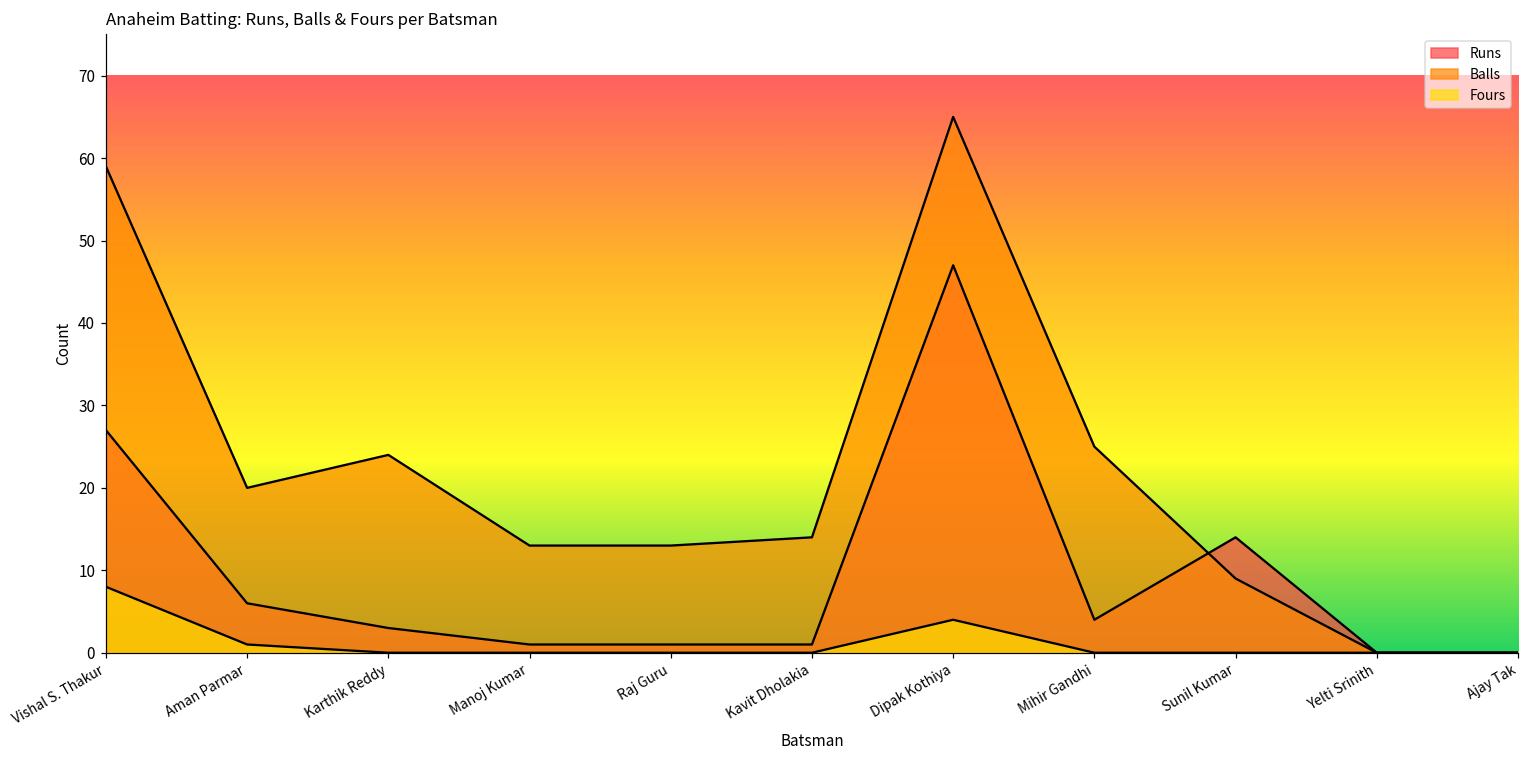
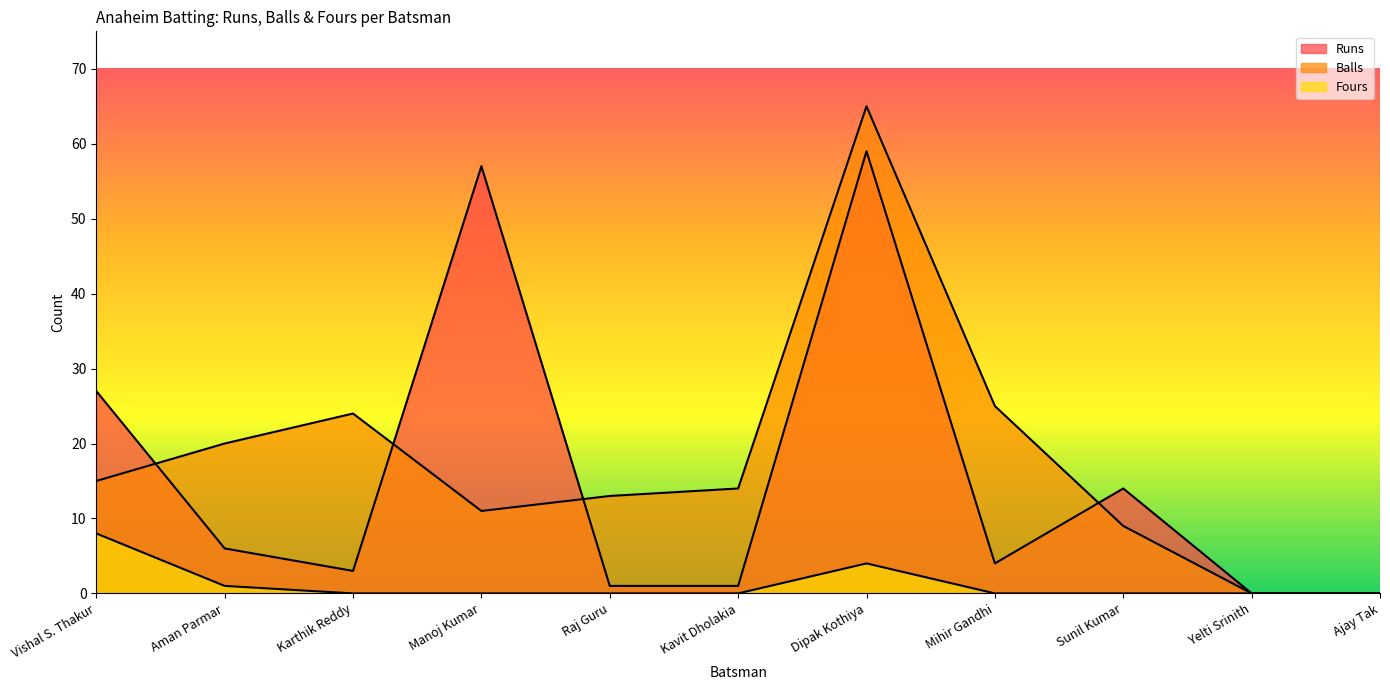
  {
    "Runs": {
      "Vishal S. Thakur": 27,
      "Aman Parmar": 6,
      "Karthik Reddy": 3,
-     "Manoj Kumar": 1,
+     "Manoj Kumar": 57,
      "Raj Guru": 1,
      "Kavit Dholakia": 1,
-     "Dipak Kothiya": 47,
+     "Dipak Kothiya": 59,
      "Mihir Gandhi": 4,
      "Sunil Kumar": 14
    },
    "Balls": {
-     "Vishal S. Thakur": 59,
+     "Vishal S. Thakur": 15,
      "Aman Parmar": 20,
      "Karthik Reddy": 24,
-     "Manoj Kumar": 13,
+     "Manoj Kumar": 11,
      "Raj Guru": 13,
      "Kavit Dholakia": 14,
      "Dipak Kothiya": 65,
      "Mihir Gandhi": 25,
      "Sunil Kumar": 9
    },
    "Fours": {
      "Vishal S. Thakur": 8,
      "Aman Parmar": 1,
      "Karthik Reddy": 0,
      "Manoj Kumar": 0,
      "Raj Guru": 0,
      "Kavit Dholakia": 0,
      "Dipak Kothiya": 4,
      "Mihir Gandhi": 0,
      "Sunil Kumar": 0
    }
  }
